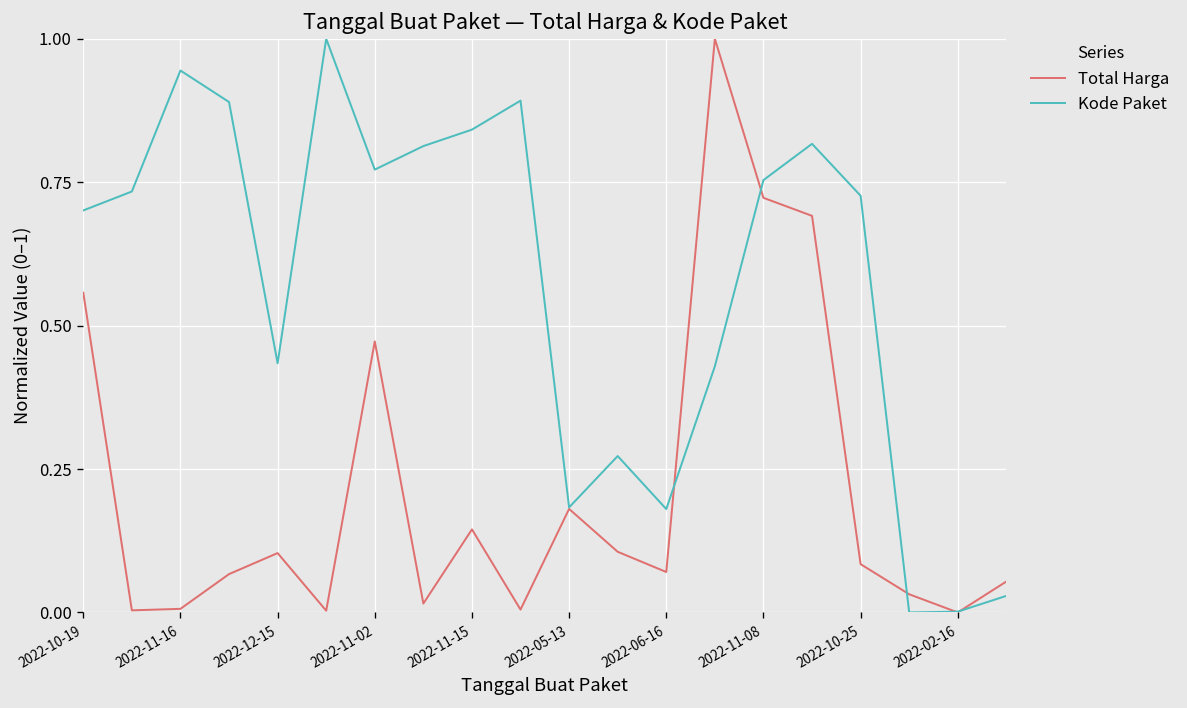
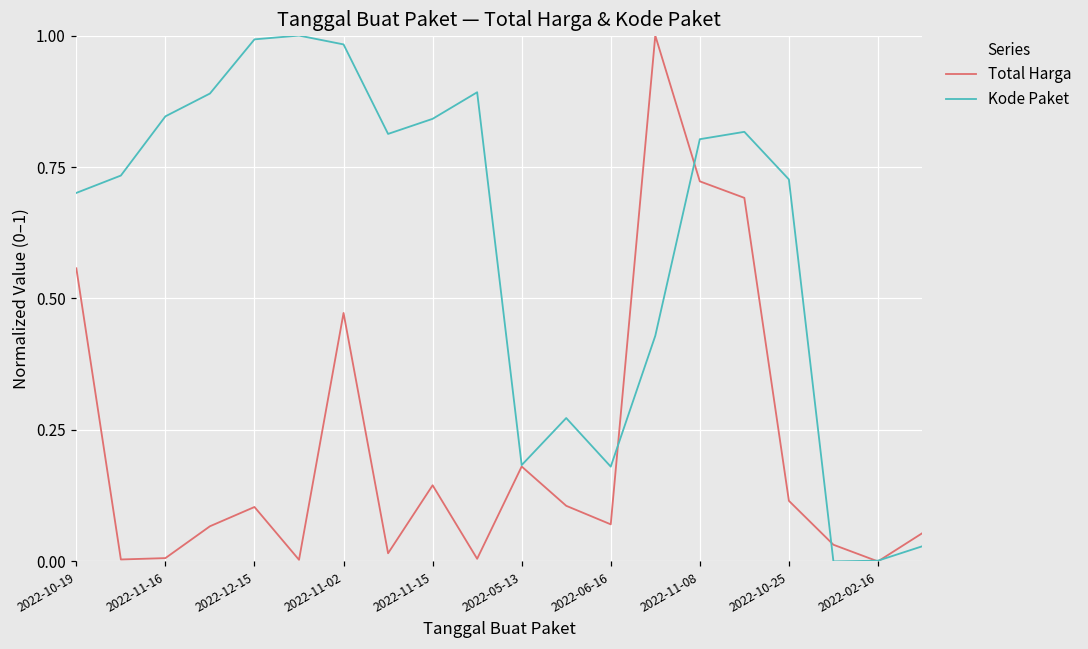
  {
    "Total Harga": {
      "2022-10-19": 0.56,
      "2022-11-16": 0.01,
      "2022-12-15": 0.10,
      "2022-11-02": 0.47,
      "2022-11-15": 0.14,
      "2022-06-16": 0.07,
      "2022-11-08": 0.72,
-     "2022-10-25": 0.08
+     "2022-10-25": 0.12
    },
    "Kode Paket": {
      "2022-10-19": 0.70,
-     "2022-11-16": 0.94,
-     "2022-12-15": 0.43,
-     "2022-11-02": 0.77,
+     "2022-11-16": 0.85,
+     "2022-12-15": 0.99,
+     "2022-11-02": 0.98,
      "2022-11-15": 0.84,
      "2022-06-16": 0.18,
-     "2022-11-08": 0.75,
+     "2022-11-08": 0.80,
      "2022-10-25": 0.73
    }
  }
